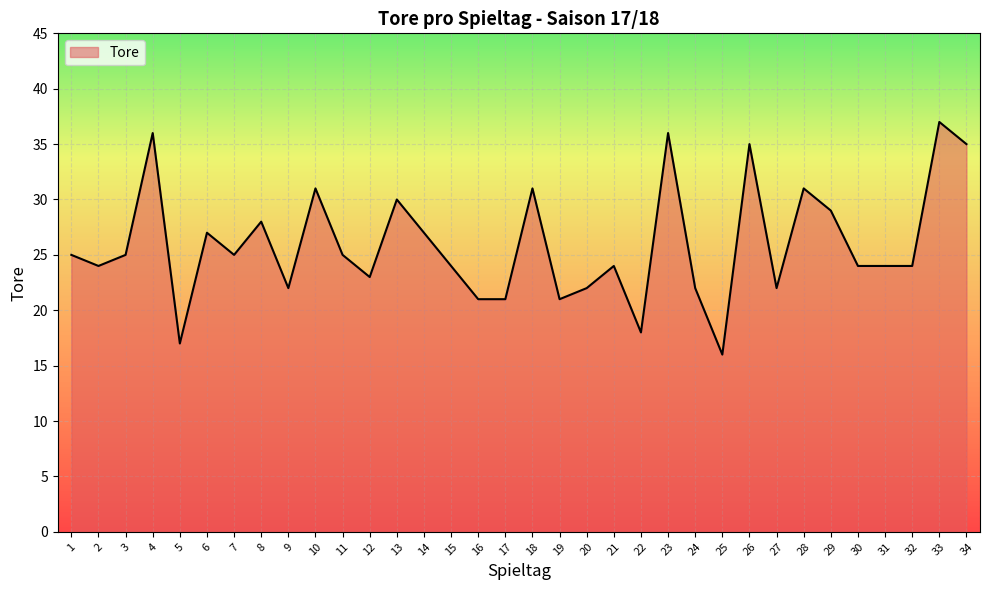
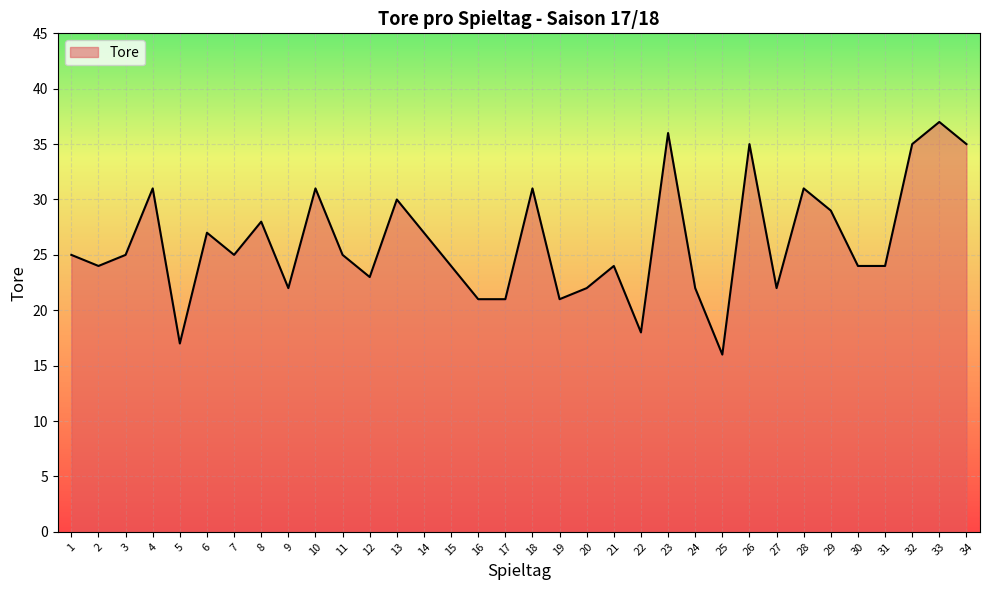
  {
    "1": 25,
    "2": 24,
    "3": 25,
-   "4": 36,
+   "4": 31,
    "5": 17,
    "6": 27,
    "7": 25,
    "8": 28,
    "9": 22,
    "10": 31,
    "11": 25,
    "12": 23,
    "13": 30,
    "14": 27,
    "15": 24,
    "16": 21,
    "17": 21,
    "18": 31,
    "19": 21,
    "20": 22,
    "21": 24,
    "22": 18,
    "23": 36,
    "24": 22,
    "25": 16,
    "26": 35,
    "27": 22,
    "28": 31,
    "29": 29,
    "30": 24,
    "31": 24,
-   "32": 24,
+   "32": 35,
    "33": 37,
    "34": 35
  }
